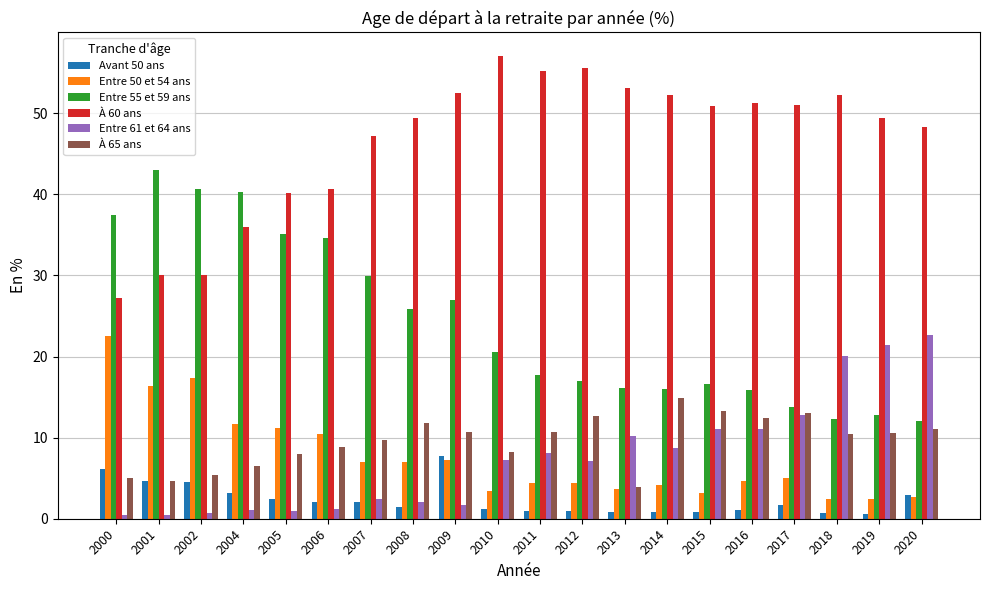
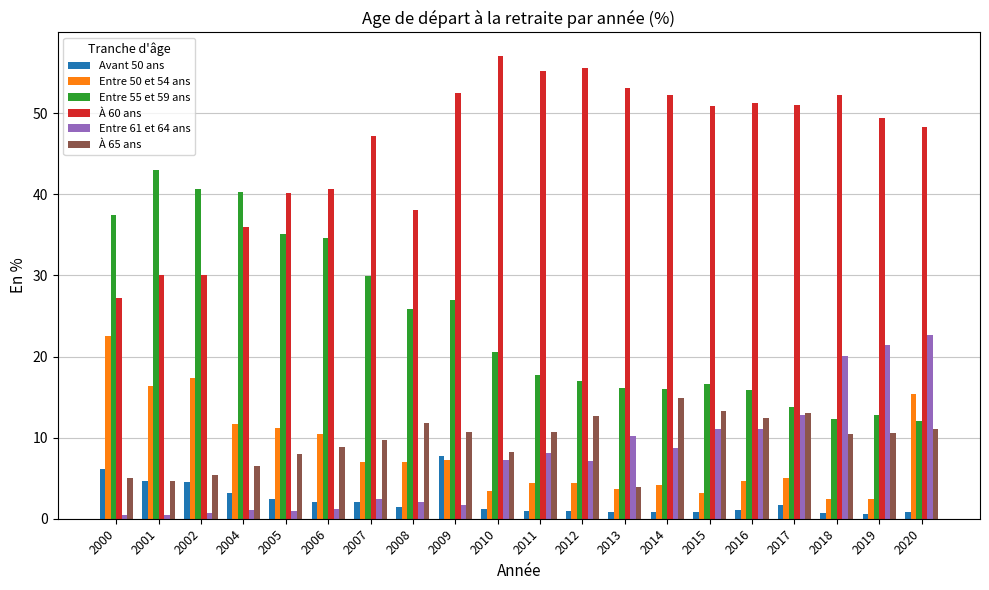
  {
    "Avant 50 ans": {
      "2000": 6,
      "2001": 5,
      "2002": 5,
      "2004": 3,
      "2005": 2,
      "2006": 2,
      "2007": 2,
      "2008": 1,
      "2009": 8,
      "2010": 1,
      "2011": 1,
      "2012": 1,
      "2013": 1,
      "2014": 1,
      "2015": 1,
      "2016": 1,
      "2017": 2,
      "2018": 1,
      "2019": 1,
-     "2020": 3
+     "2020": 1
    },
    "Entre 50 et 54 ans": {
      "2000": 23,
      "2001": 16,
      "2002": 17,
      "2004": 12,
      "2005": 11,
      "2006": 10,
      "2007": 7,
      "2008": 7,
      "2009": 7,
      "2010": 3,
      "2011": 4,
      "2012": 4,
      "2013": 4,
      "2014": 4,
      "2015": 3,
      "2016": 5,
      "2017": 5,
      "2018": 2,
      "2019": 2,
-     "2020": 3
+     "2020": 15
    },
    "Entre 55 et 59 ans": {
      "2000": 37,
      "2001": 43,
      "2002": 41,
      "2004": 40,
      "2005": 35,
      "2006": 35,
      "2007": 30,
      "2008": 26,
      "2009": 27,
      "2010": 21,
      "2011": 18,
      "2012": 17,
      "2013": 16,
      "2014": 16,
      "2015": 17,
      "2016": 16,
      "2017": 14,
      "2018": 12,
      "2019": 13,
      "2020": 12
    },
    "À 60 ans": {
      "2000": 27,
      "2001": 30,
      "2002": 30,
      "2004": 36,
      "2005": 40,
      "2006": 41,
      "2007": 47,
-     "2008": 49,
+     "2008": 38,
      "2009": 53,
      "2010": 57,
      "2011": 55,
      "2012": 56,
      "2013": 53,
      "2014": 52,
      "2015": 51,
      "2016": 51,
      "2017": 51,
      "2018": 52,
      "2019": 49,
      "2020": 48
    },
    "Entre 61 et 64 ans": {
      "2000": 0,
      "2001": 0,
      "2002": 1,
      "2004": 1,
      "2005": 1,
      "2006": 1,
      "2007": 2,
      "2008": 2,
      "2009": 2,
      "2010": 7,
      "2011": 8,
      "2012": 7,
      "2013": 10,
      "2014": 9,
      "2015": 11,
      "2016": 11,
      "2017": 13,
      "2018": 20,
      "2019": 21,
      "2020": 23
    },
    "À 65 ans": {
      "2000": 5,
      "2001": 5,
      "2002": 5,
      "2004": 6,
      "2005": 8,
      "2006": 9,
      "2007": 10,
      "2008": 12,
      "2009": 11,
      "2010": 8,
      "2011": 11,
      "2012": 13,
      "2013": 4,
      "2014": 15,
      "2015": 13,
      "2016": 12,
      "2017": 13,
      "2018": 11,
      "2019": 11,
      "2020": 11
    }
  }
